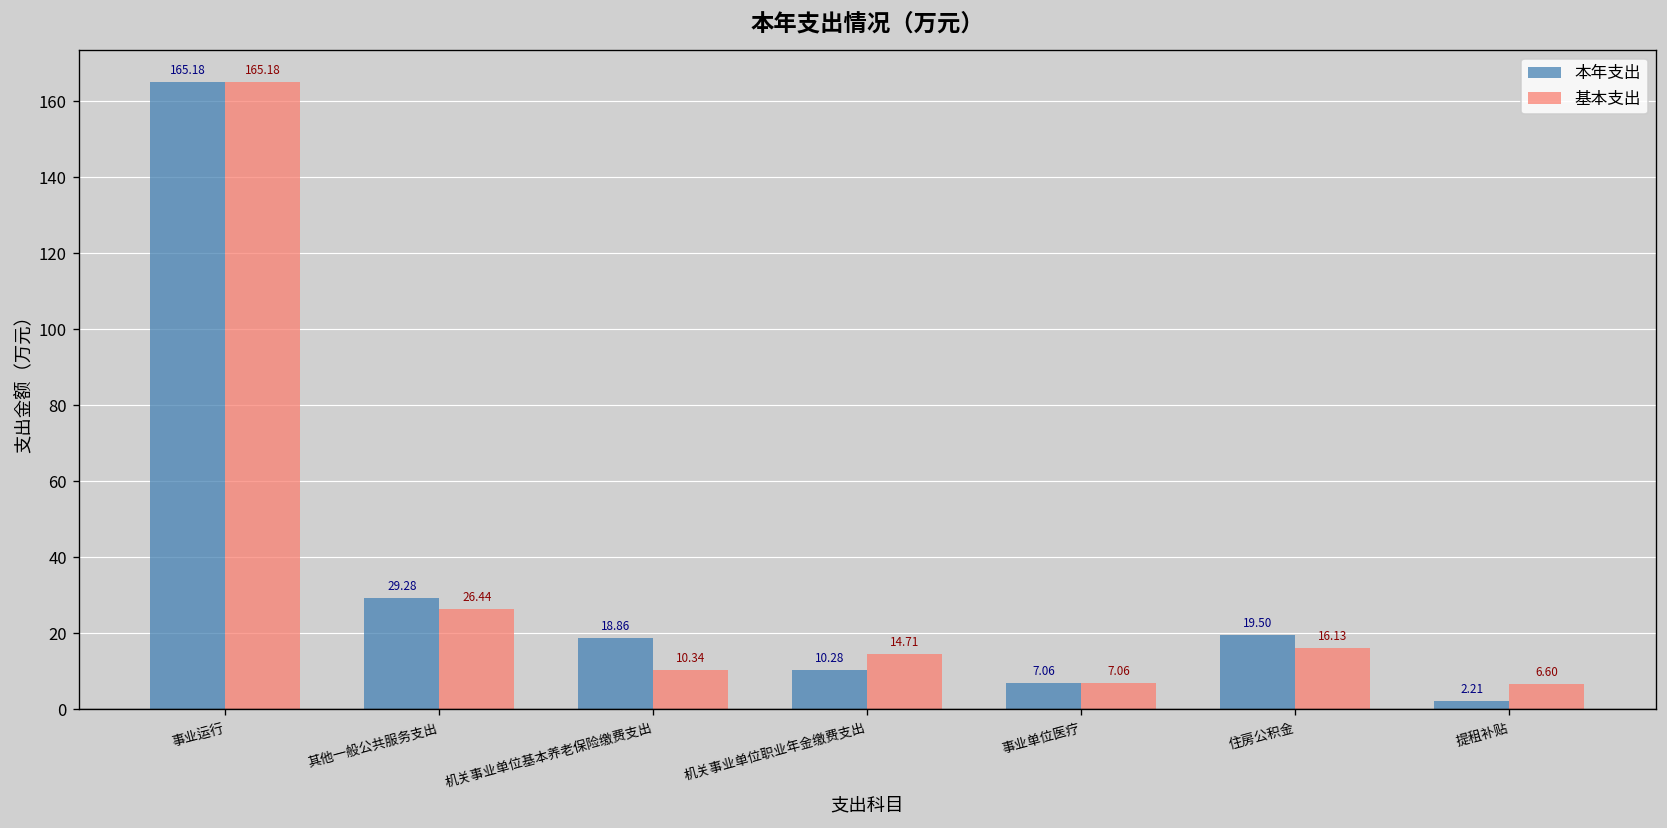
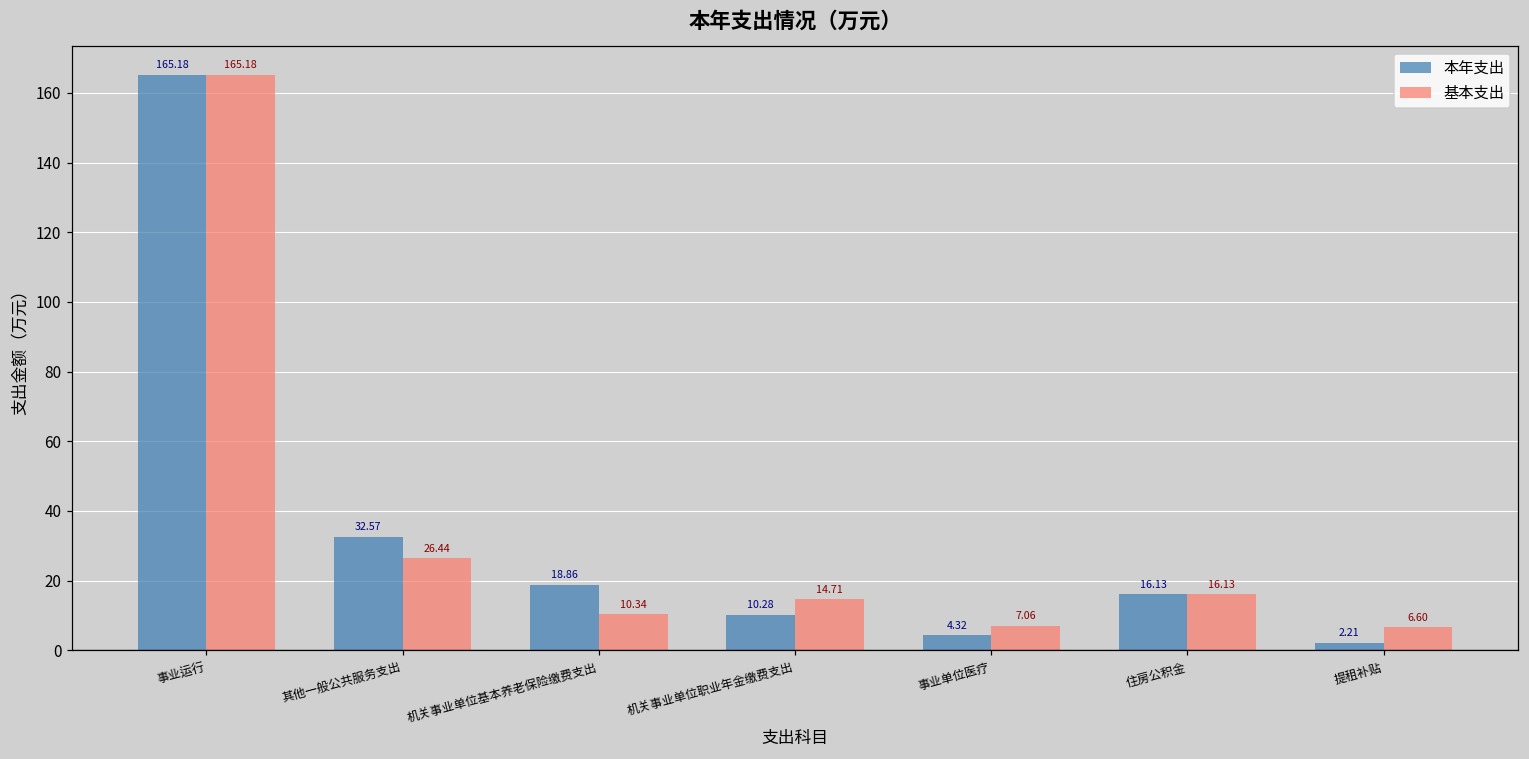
  {
    "本年支出": {
      "事业运行": 165.18,
-     "其他一般公共服务支出": 29.28,
+     "其他一般公共服务支出": 32.57,
      "机关事业单位基本养老保险缴费支出": 18.86,
      "机关事业单位职业年金缴费支出": 10.28,
-     "事业单位医疗": 7.06,
-     "住房公积金": 19.50,
+     "事业单位医疗": 4.32,
+     "住房公积金": 16.13,
      "提租补贴": 2.21
    },
    "基本支出": {
      "事业运行": 165.18,
      "其他一般公共服务支出": 26.44,
      "机关事业单位基本养老保险缴费支出": 10.34,
      "机关事业单位职业年金缴费支出": 14.71,
      "事业单位医疗": 7.06,
      "住房公积金": 16.13,
      "提租补贴": 6.60
    }
  }
